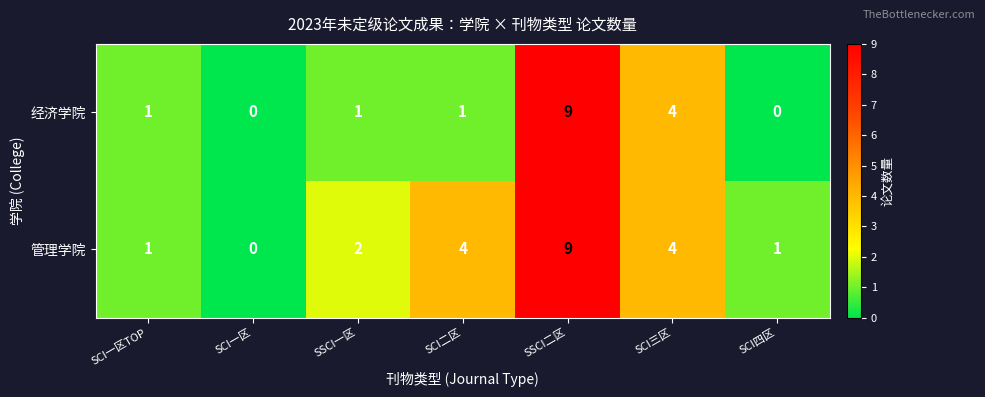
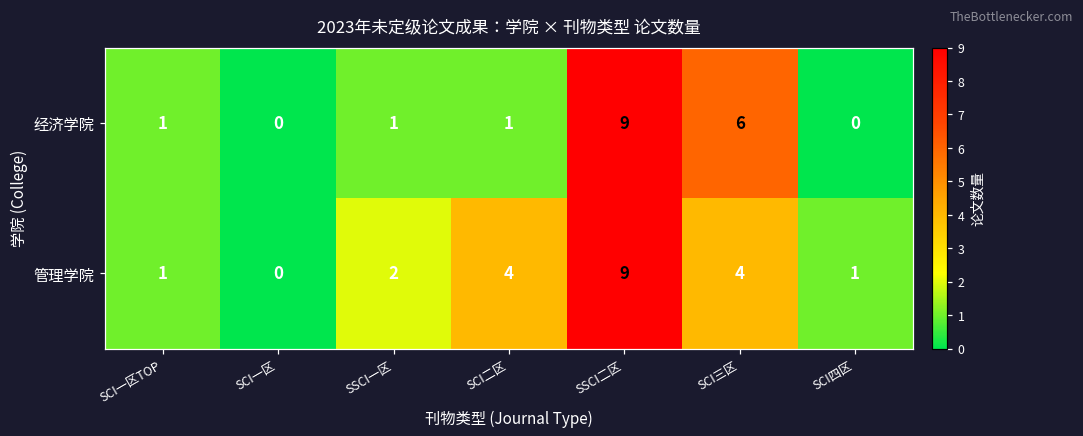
  {
    "经济学院": {
      "SCI一区TOP": 1,
      "SCI一区": 0,
      "SSCI一区": 1,
      "SCI二区": 1,
      "SSCI二区": 9,
-     "SCI三区": 4,
+     "SCI三区": 6,
      "SCI四区": 0
    },
    "管理学院": {
      "SCI一区TOP": 1,
      "SCI一区": 0,
      "SSCI一区": 2,
      "SCI二区": 4,
      "SSCI二区": 9,
      "SCI三区": 4,
      "SCI四区": 1
    }
  }
